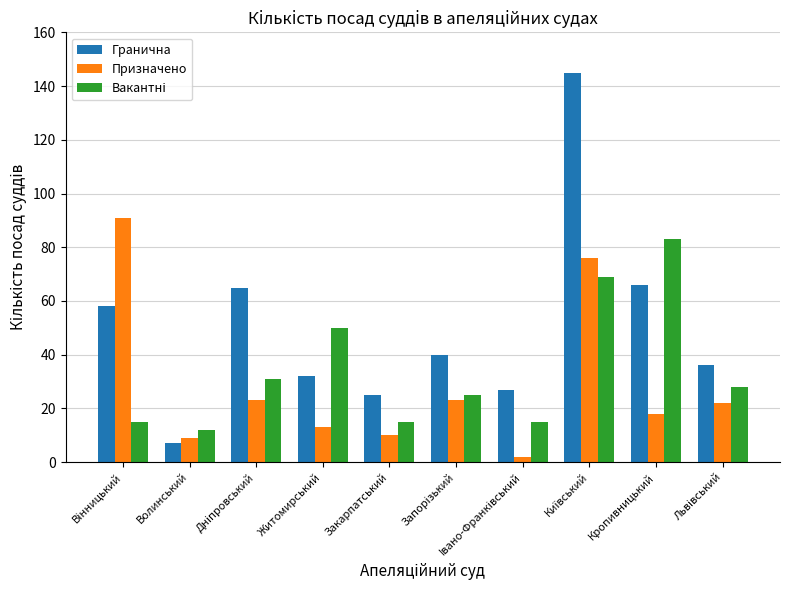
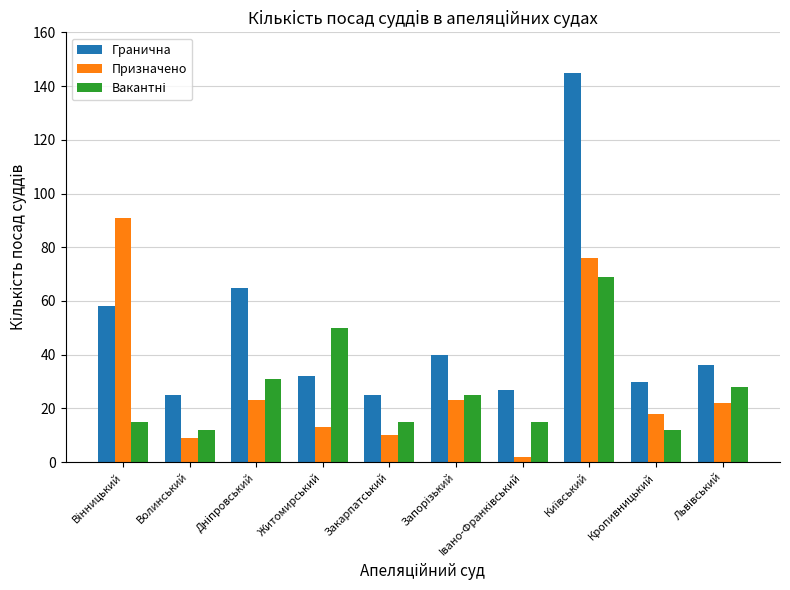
  {
    "Гранична": {
      "Вінницький": 58,
-     "Волинський": 7,
+     "Волинський": 25,
      "Дніпровський": 65,
      "Житомирський": 32,
      "Закарпатський": 25,
      "Запорізький": 40,
      "Івано-Франківський": 27,
      "Київський": 145,
-     "Кропивницький": 66,
+     "Кропивницький": 30,
      "Львівський": 36
    },
    "Призначено": {
      "Вінницький": 91,
      "Волинський": 9,
      "Дніпровський": 23,
      "Житомирський": 13,
      "Закарпатський": 10,
      "Запорізький": 23,
      "Івано-Франківський": 2,
      "Київський": 76,
      "Кропивницький": 18,
      "Львівський": 22
    },
    "Вакантні": {
      "Вінницький": 15,
      "Волинський": 12,
      "Дніпровський": 31,
      "Житомирський": 50,
      "Закарпатський": 15,
      "Запорізький": 25,
      "Івано-Франківський": 15,
      "Київський": 69,
-     "Кропивницький": 83,
+     "Кропивницький": 12,
      "Львівський": 28
    }
  }
